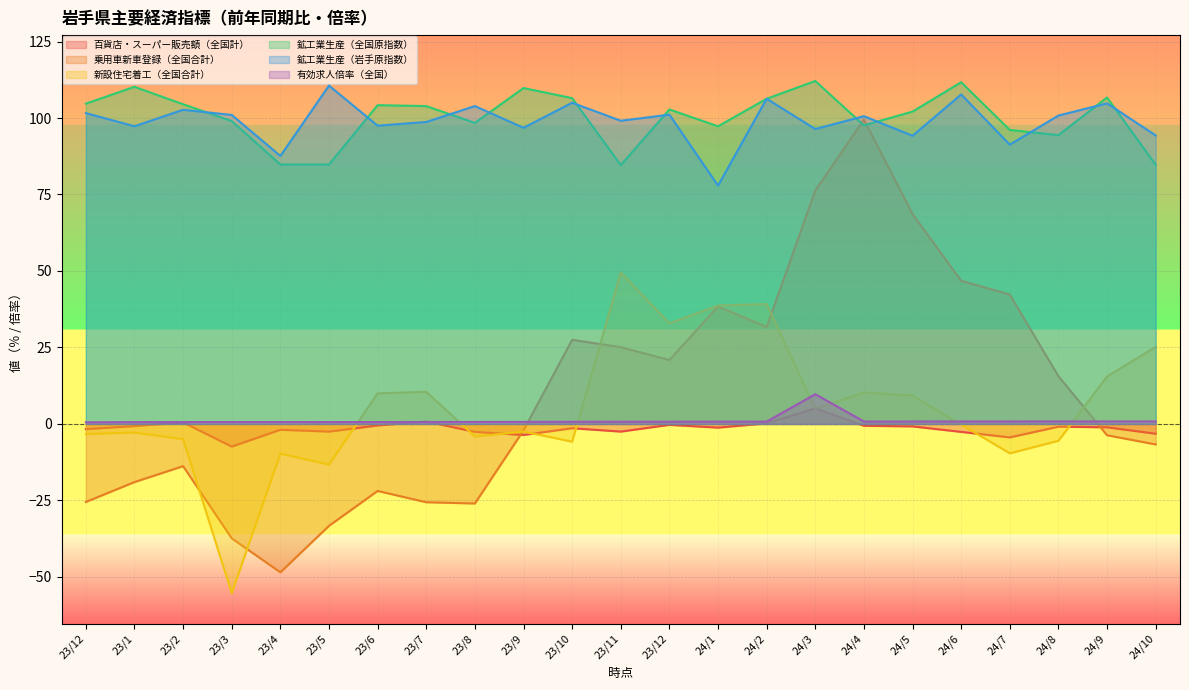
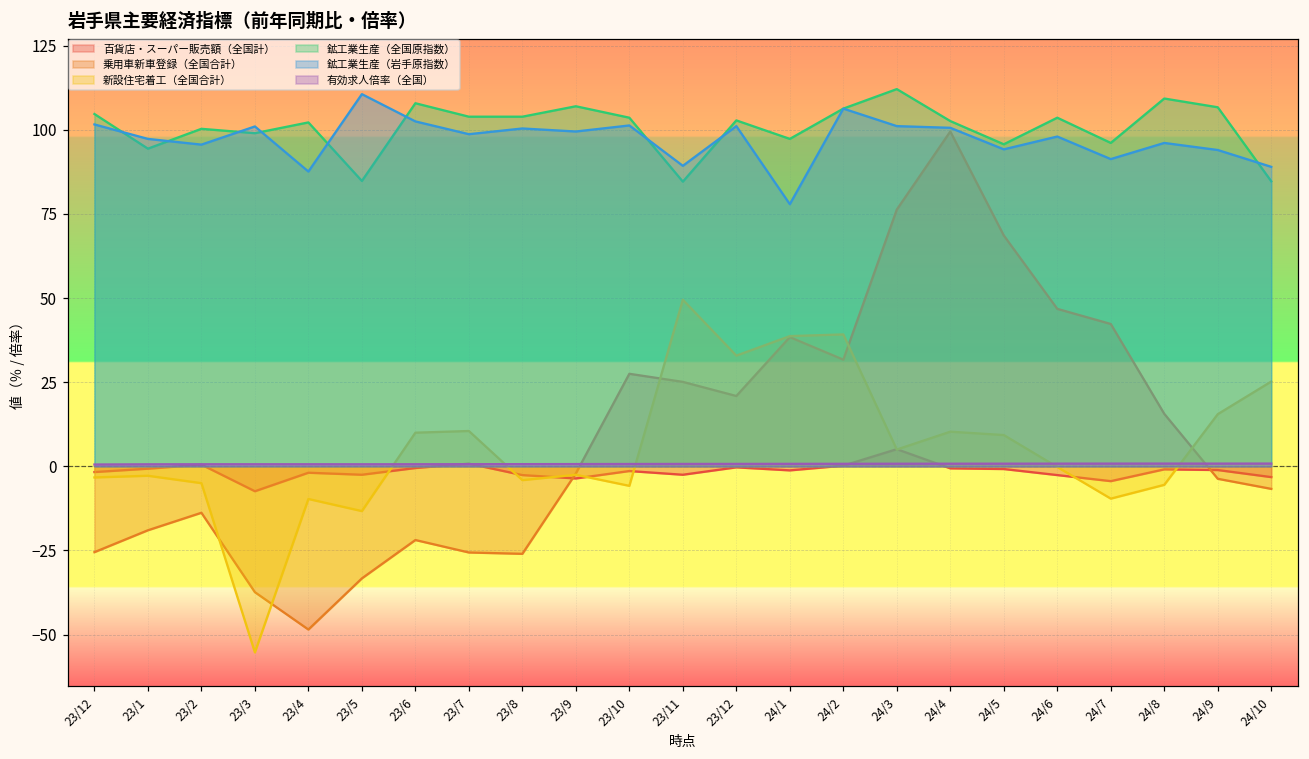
  {
    "鉱工業生産（全国原指数）": {
-     "23/1": 110,
-     "23/2": 105,
+     "23/1": 94,
+     "23/2": 100,
      "23/3": 99,
-     "23/4": 85,
+     "23/4": 102,
      "23/5": 85,
-     "23/6": 104,
+     "23/6": 108,
      "23/7": 104,
-     "23/8": 98,
-     "23/9": 110,
-     "23/10": 107,
+     "23/8": 104,
+     "23/9": 107,
+     "23/10": 104,
      "23/11": 85,
      "24/1": 97,
      "24/3": 112,
-     "24/4": 98,
-     "24/5": 102,
-     "24/6": 112,
+     "24/4": 103,
+     "24/5": 96,
+     "24/6": 104,
      "24/7": 96,
-     "24/8": 94,
+     "24/8": 109,
      "24/9": 107,
      "24/10": 85
    },
    "鉱工業生産（岩手原指数）": {
      "23/1": 97,
-     "23/2": 103,
+     "23/2": 96,
      "23/3": 101,
      "23/4": 88,
      "23/5": 111,
-     "23/6": 98,
+     "23/6": 103,
      "23/7": 99,
-     "23/8": 104,
-     "23/9": 97,
-     "23/10": 105,
-     "23/11": 99,
+     "23/8": 100,
+     "23/9": 100,
+     "23/10": 101,
+     "23/11": 89,
      "24/1": 78,
-     "24/3": 96,
+     "24/3": 101,
      "24/4": 101,
      "24/5": 94,
-     "24/6": 108,
+     "24/6": 98,
      "24/7": 91,
-     "24/8": 101,
-     "24/9": 105,
-     "24/10": 94
+     "24/8": 96,
+     "24/9": 94,
+     "24/10": 89
    },
    "有効求人倍率（全国）": {
-     "24/3": 10
+     "24/3": 1
    }
  }
